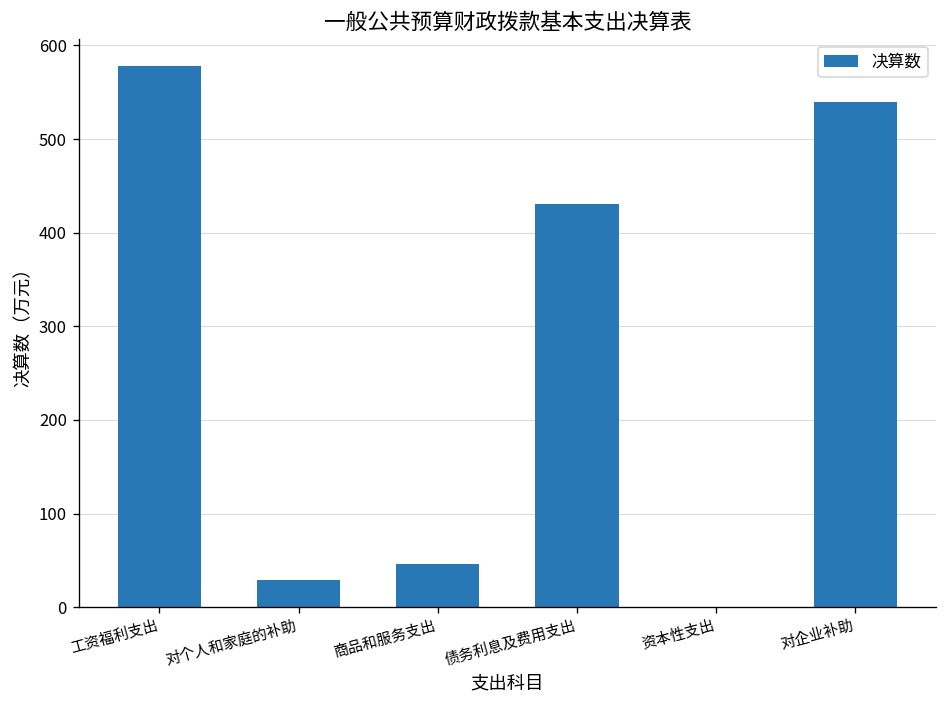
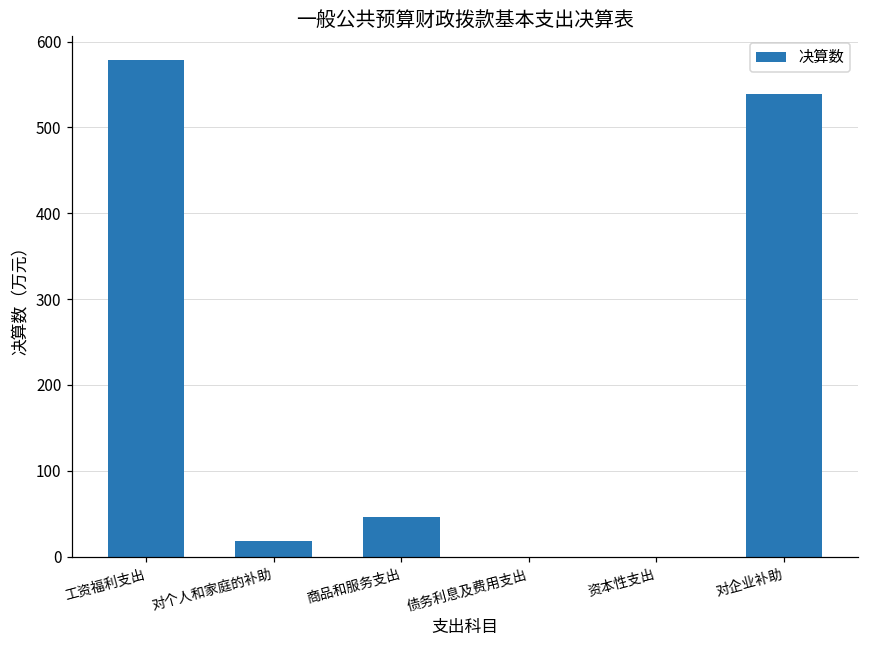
  {
    "工资福利支出": 580,
-   "对个人和家庭的补助": 30,
+   "对个人和家庭的补助": 20,
    "商品和服务支出": 50,
-   "债务利息及费用支出": 430,
+   "债务利息及费用支出": 0,
    "资本性支出": 0,
    "对企业补助": 540
  }
